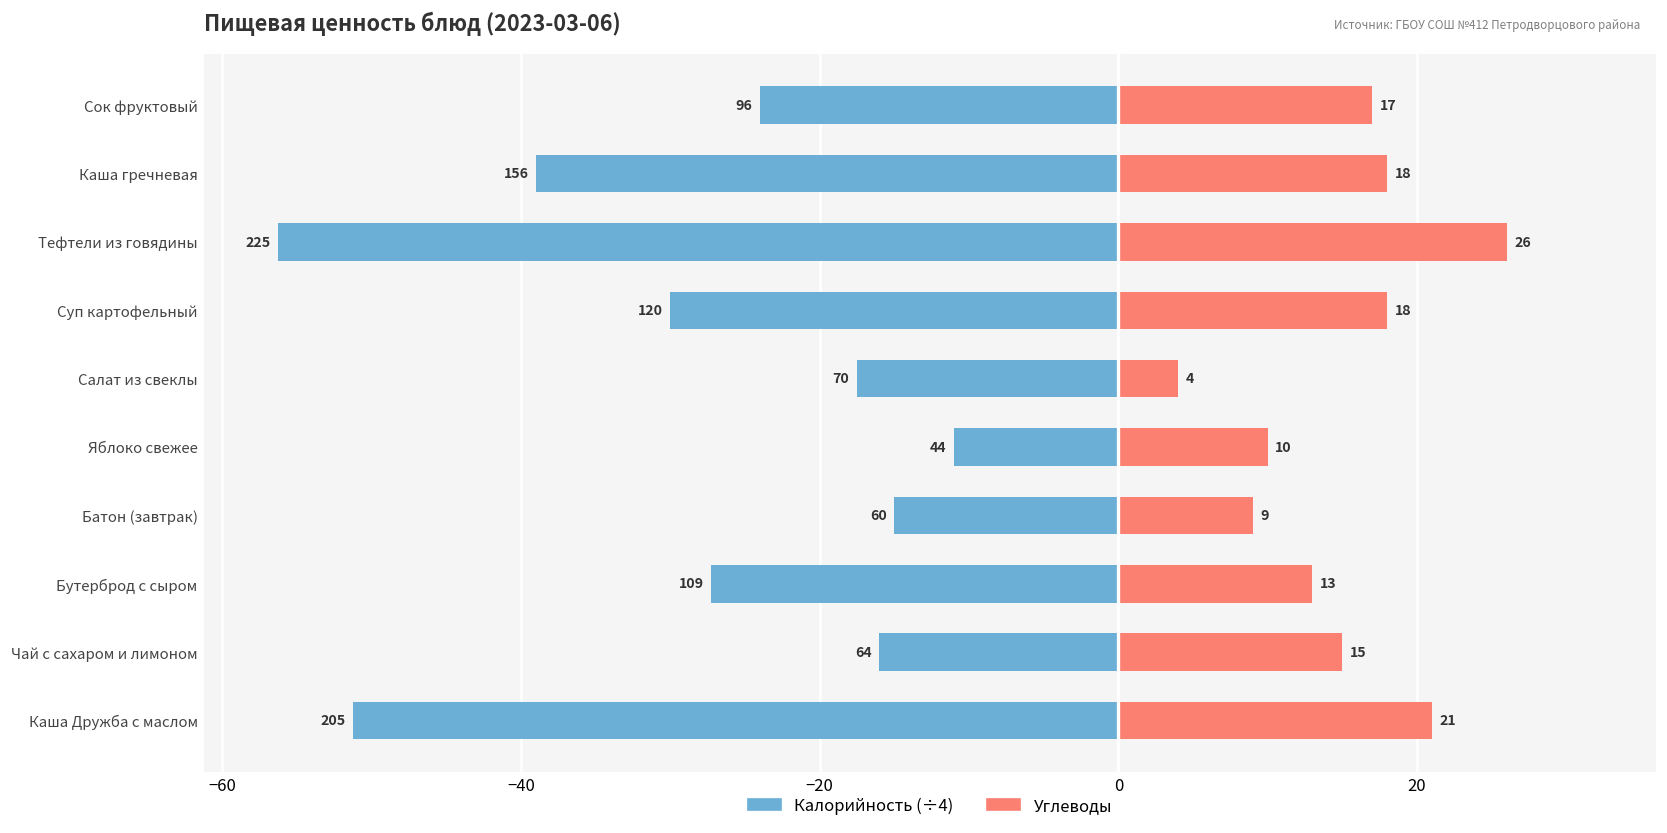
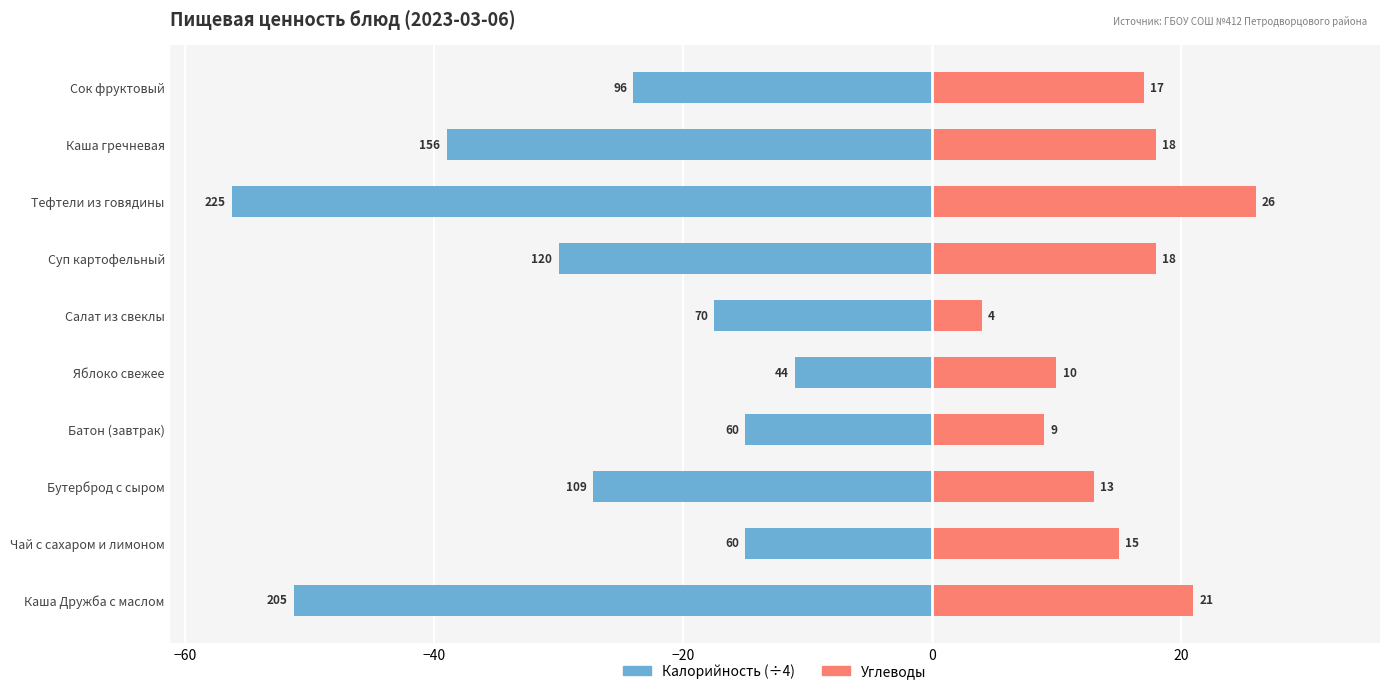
  {
    "Калорийность (÷4)": {
-     "Чай с сахаром и лимоном": 64
+     "Чай с сахаром и лимоном": 60
    },
    "Углеводы": {
      "Сок фруктовый": 17,
      "Каша гречневая": 18,
      "Тефтели из говядины": 26,
      "Суп картофельный": 18,
      "Салат из свеклы": 4,
      "Яблоко свежее": 10,
      "Батон (завтрак)": 9,
      "Бутерброд с сыром": 13,
      "Чай с сахаром и лимоном": 15,
      "Каша Дружба с маслом": 21
    }
  }
